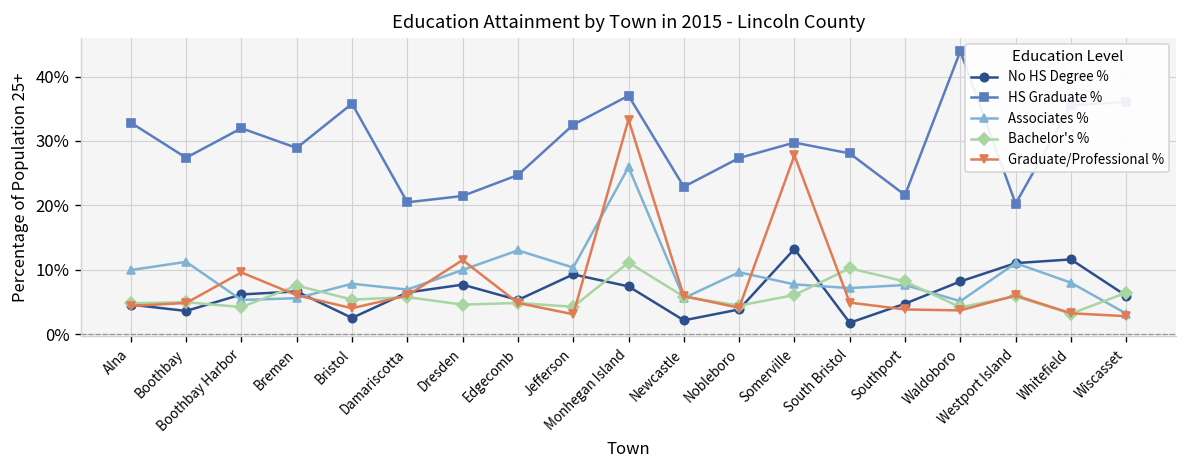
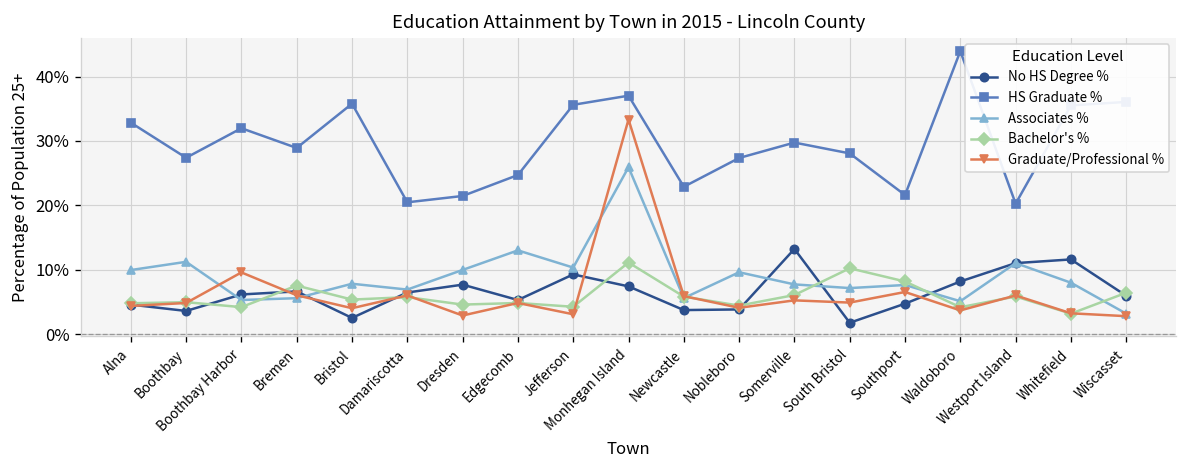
  {
    "No HS Degree %": {
      "Boothbay": "4%",
      "Boothbay Harbor": "6%",
      "Bremen": "7%",
      "Bristol": "3%",
      "Dresden": "8%",
      "Jefferson": "9%",
      "Monhegan Island": "7%",
-     "Newcastle": "2%",
+     "Newcastle": "4%",
      "Somerville": "13%",
      "South Bristol": "2%",
      "Southport": "5%",
      "Waldoboro": "8%",
      "Whitefield": "12%"
    },
    "HS Graduate %": {
      "Alna": "33%",
      "Boothbay": "27%",
      "Boothbay Harbor": "32%",
      "Bremen": "29%",
      "Bristol": "36%",
      "Damariscotta": "20%",
      "Dresden": "21%",
      "Edgecomb": "25%",
-     "Jefferson": "33%",
+     "Jefferson": "36%",
      "Monhegan Island": "37%",
      "Newcastle": "23%",
      "Nobleboro": "27%",
      "Somerville": "30%",
      "South Bristol": "28%",
      "Southport": "22%",
      "Waldoboro": "44%",
      "Westport Island": "20%"
    },
    "Associates %": {
      "Alna": "10%",
      "Boothbay": "11%",
      "Boothbay Harbor": "5%",
      "Bristol": "8%",
      "Dresden": "10%",
      "Edgecomb": "13%",
      "Jefferson": "10%",
      "Monhegan Island": "26%",
      "Nobleboro": "10%",
      "Somerville": "8%",
      "South Bristol": "7%",
      "Southport": "8%",
      "Waldoboro": "5%",
      "Whitefield": "8%"
    },
    "Bachelor's %": {
      "Boothbay Harbor": "4%",
      "Bremen": "8%",
      "Bristol": "5%",
      "Dresden": "5%",
      "Jefferson": "4%",
      "Monhegan Island": "11%",
      "Somerville": "6%",
      "South Bristol": "10%",
      "Southport": "8%",
      "Waldoboro": "4%"
    },
    "Graduate/Professional %": {
      "Boothbay Harbor": "10%",
      "Bristol": "4%",
-     "Dresden": "11%",
+     "Dresden": "3%",
      "Jefferson": "3%",
      "Monhegan Island": "33%",
-     "Somerville": "28%",
+     "Somerville": "5%",
      "South Bristol": "5%",
-     "Southport": "4%",
+     "Southport": "7%",
      "Waldoboro": "4%"
    }
  }
